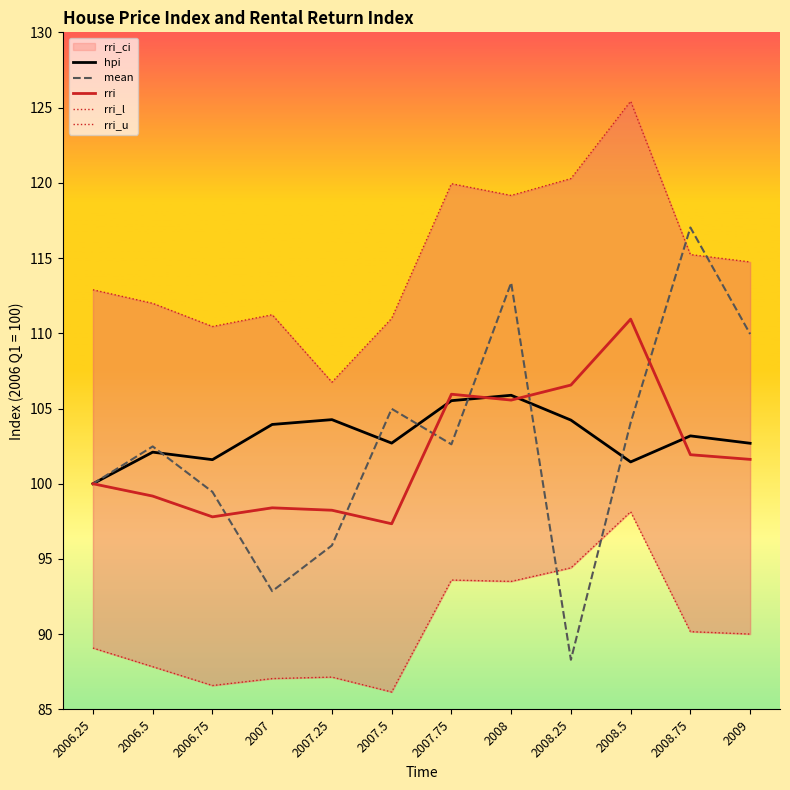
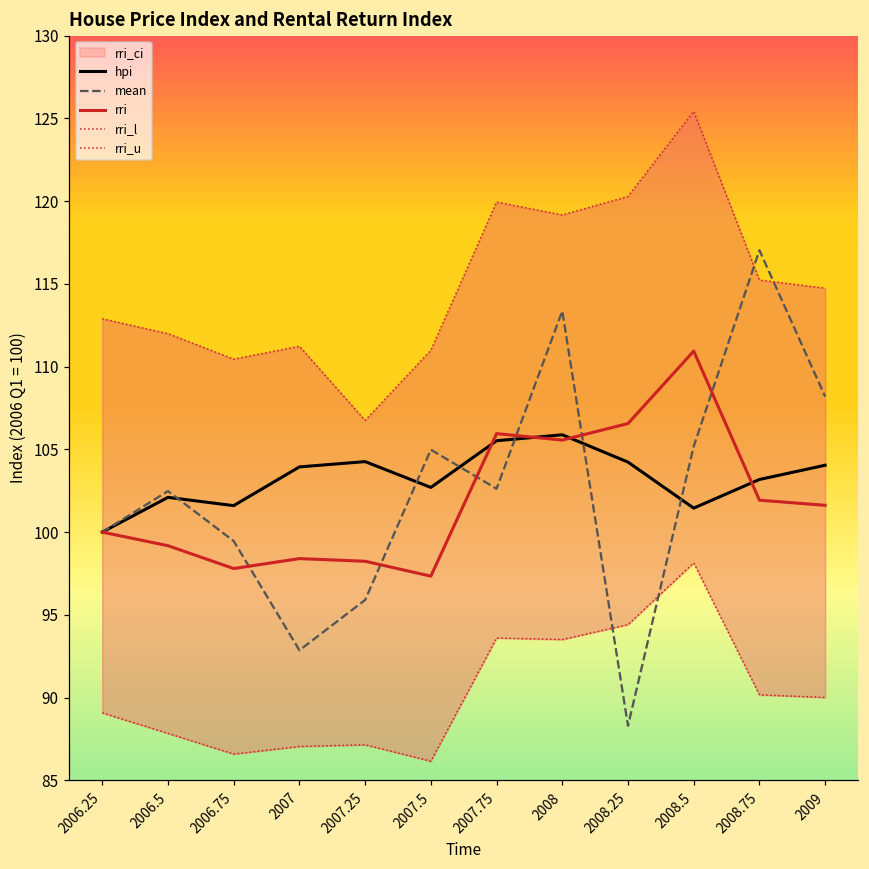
  {
    "hpi": {
      "2006.5": 102.1,
      "2006.75": 101.6,
      "2007": 103.9,
      "2007.25": 104.3,
      "2007.5": 102.7,
      "2007.75": 105.5,
      "2008": 105.9,
      "2008.25": 104.2,
      "2008.5": 101.5,
      "2008.75": 103.2,
-     "2009": 102.7
+     "2009": 104.0
    },
    "mean": {
      "2006.5": 102.5,
      "2006.75": 99.5,
      "2007": 92.9,
      "2007.25": 95.9,
      "2007.5": 105.0,
      "2007.75": 102.6,
      "2008": 113.4,
      "2008.25": 88.3,
-     "2008.5": 104.1,
+     "2008.5": 105.2,
      "2008.75": 117.0,
-     "2009": 110.0
+     "2009": 108.2
    },
    "rri_ci": {
      "2006.25": 112.9,
      "2006.5": 112.0,
      "2006.75": 110.5,
      "2007": 111.2,
      "2007.25": 106.8,
      "2007.5": 111.0,
      "2007.75": 119.9,
      "2008": 119.2,
      "2008.25": 120.3,
      "2008.5": 125.4,
      "2008.75": 115.2,
      "2009": 114.7
    }
  }
